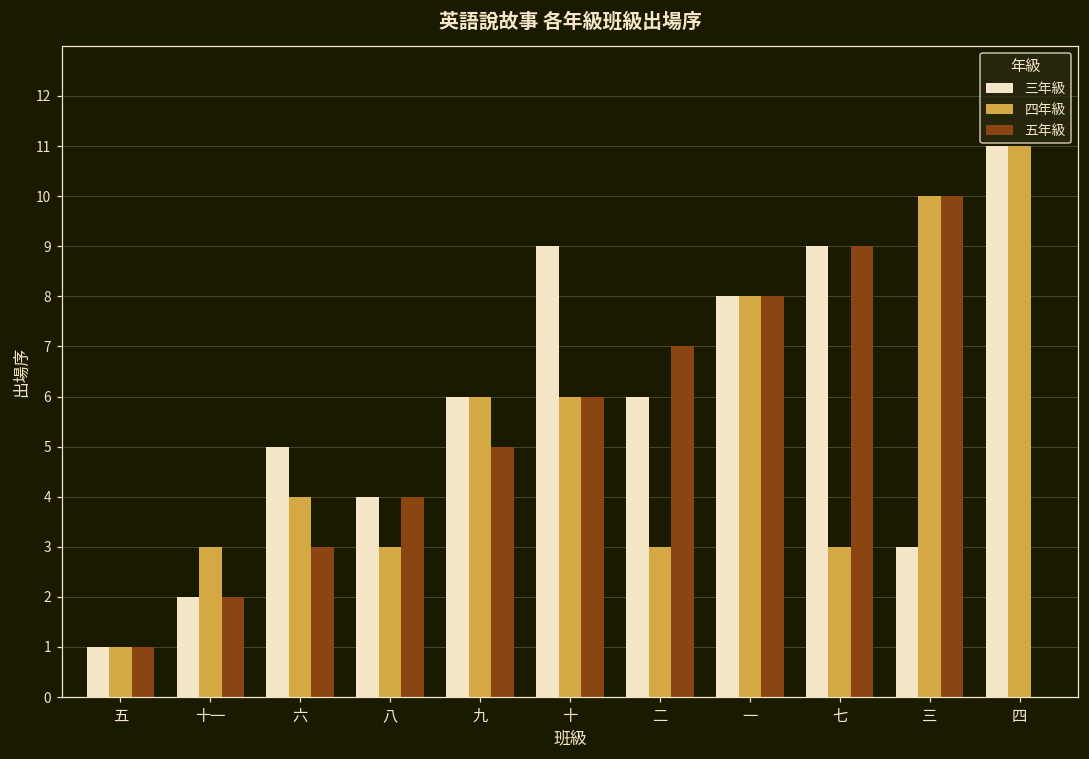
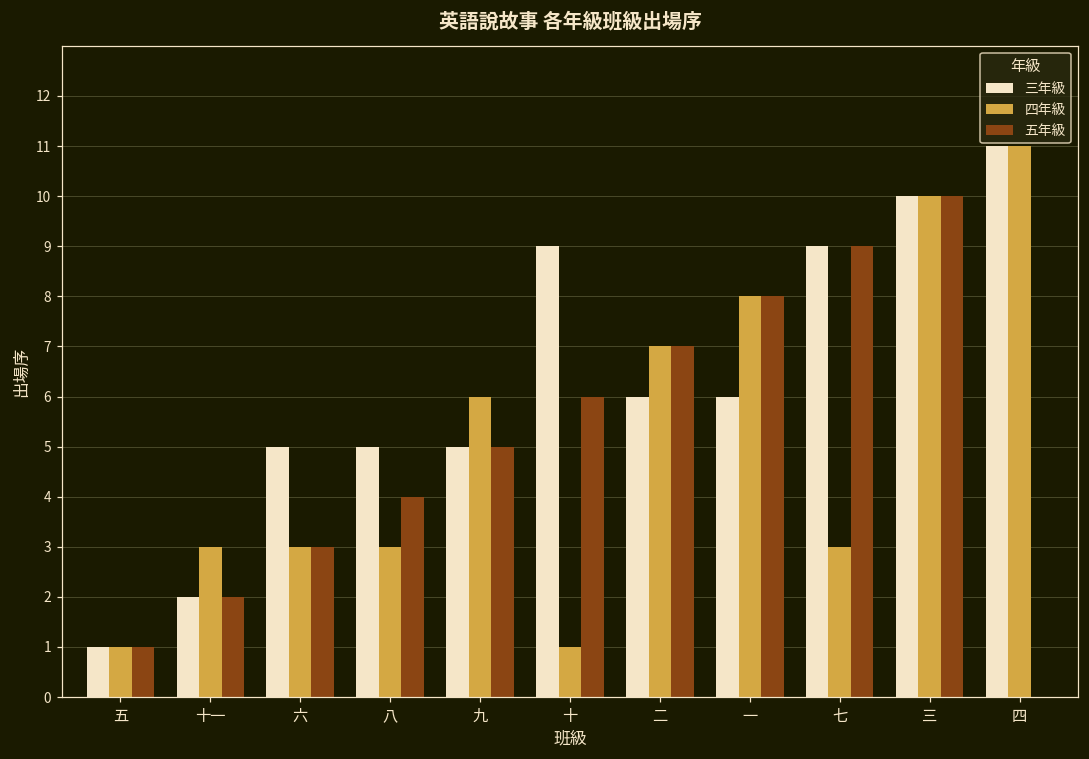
  {
    "三年級": {
      "五": 1,
      "十一": 2,
      "六": 5,
-     "八": 4,
-     "九": 6,
+     "八": 5,
+     "九": 5,
      "十": 9,
      "二": 6,
-     "一": 8,
+     "一": 6,
      "七": 9,
-     "三": 3,
+     "三": 10,
      "四": 11
    },
    "四年級": {
      "五": 1,
      "十一": 3,
-     "六": 4,
+     "六": 3,
      "八": 3,
      "九": 6,
-     "十": 6,
-     "二": 3,
+     "十": 1,
+     "二": 7,
      "一": 8,
      "七": 3,
      "三": 10,
      "四": 11
    },
    "五年級": {
      "五": 1,
      "十一": 2,
      "六": 3,
      "八": 4,
      "九": 5,
      "十": 6,
      "二": 7,
      "一": 8,
      "七": 9,
      "三": 10,
      "四": 0
    }
  }
